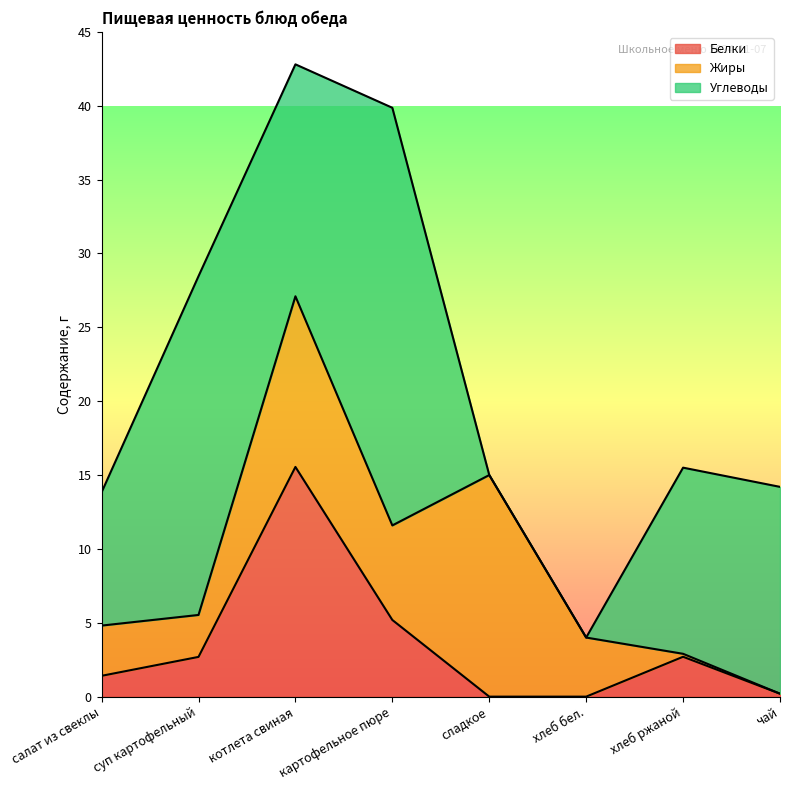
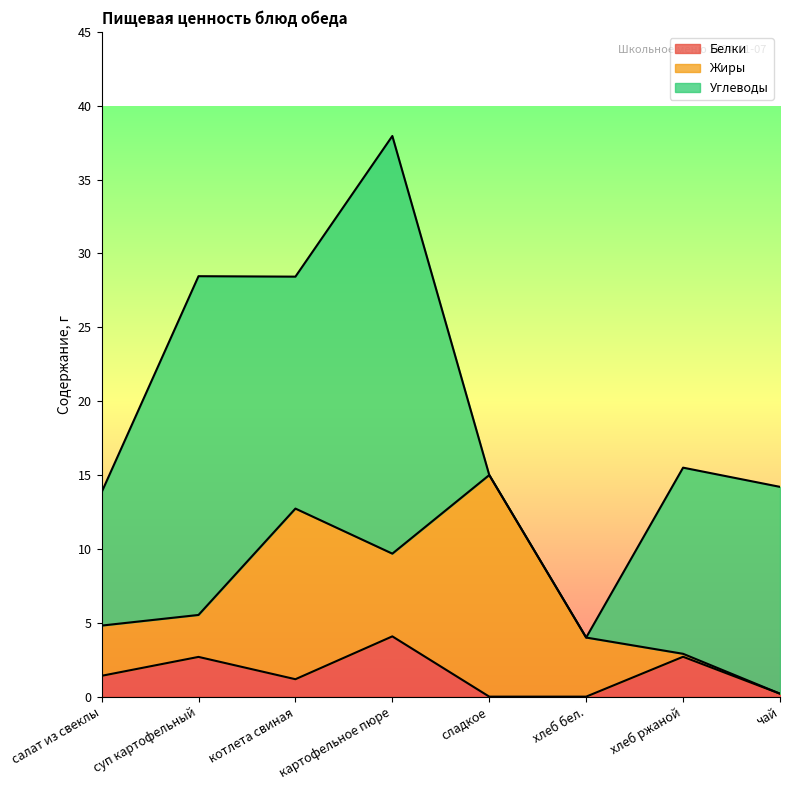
  {
    "Белки": {
      "салат из свеклы": 1.4,
      "суп картофельный": 2.7,
-     "котлета свиная": 15.6,
-     "картофельное пюре": 5.2,
+     "котлета свиная": 1.2,
+     "картофельное пюре": 4.1,
      "сладкое": 0.0,
      "хлеб бел.": 0.0,
      "хлеб ржаной": 2.7
    },
    "Жиры": {
      "салат из свеклы": 3.4,
      "суп картофельный": 2.8,
      "котлета свиная": 11.6,
-     "картофельное пюре": 6.4,
+     "картофельное пюре": 5.6,
      "хлеб ржаной": 0.2
    },
    "Углеводы": {
      "салат из свеклы": 9.0,
      "суп картофельный": 22.9,
      "котлета свиная": 15.7,
      "картофельное пюре": 28.3,
      "хлеб ржаной": 12.6,
      "чай": 14.0
    }
  }
